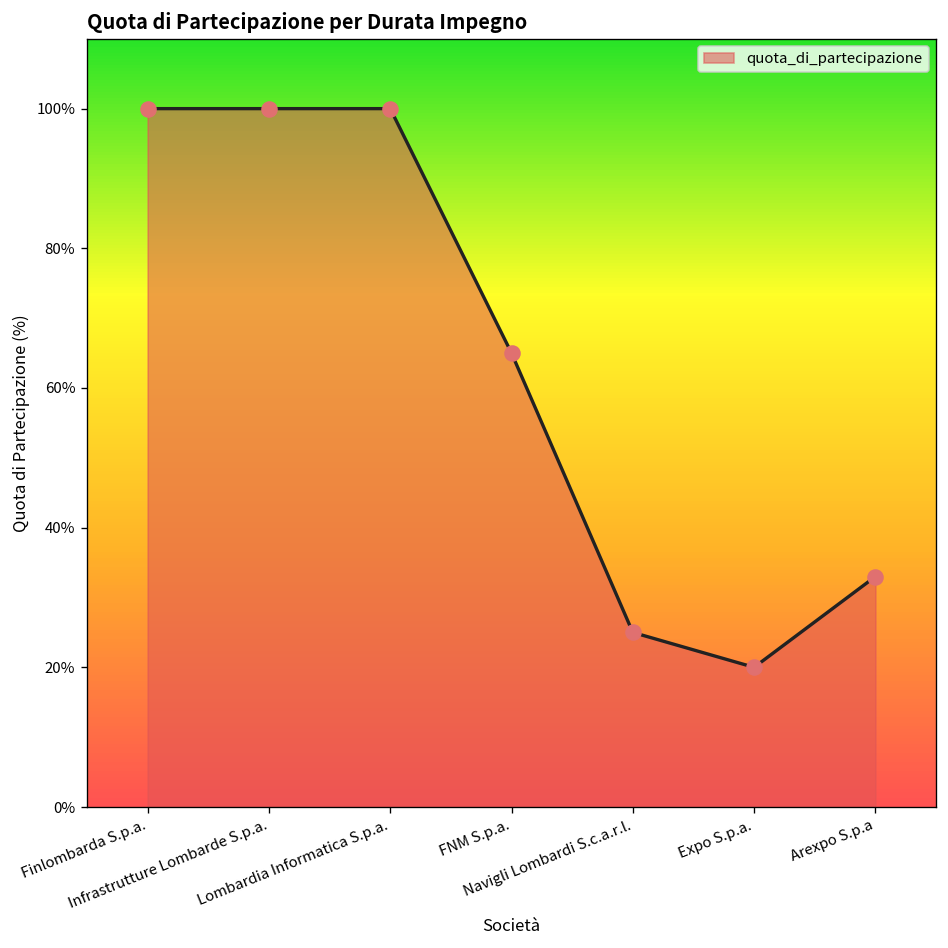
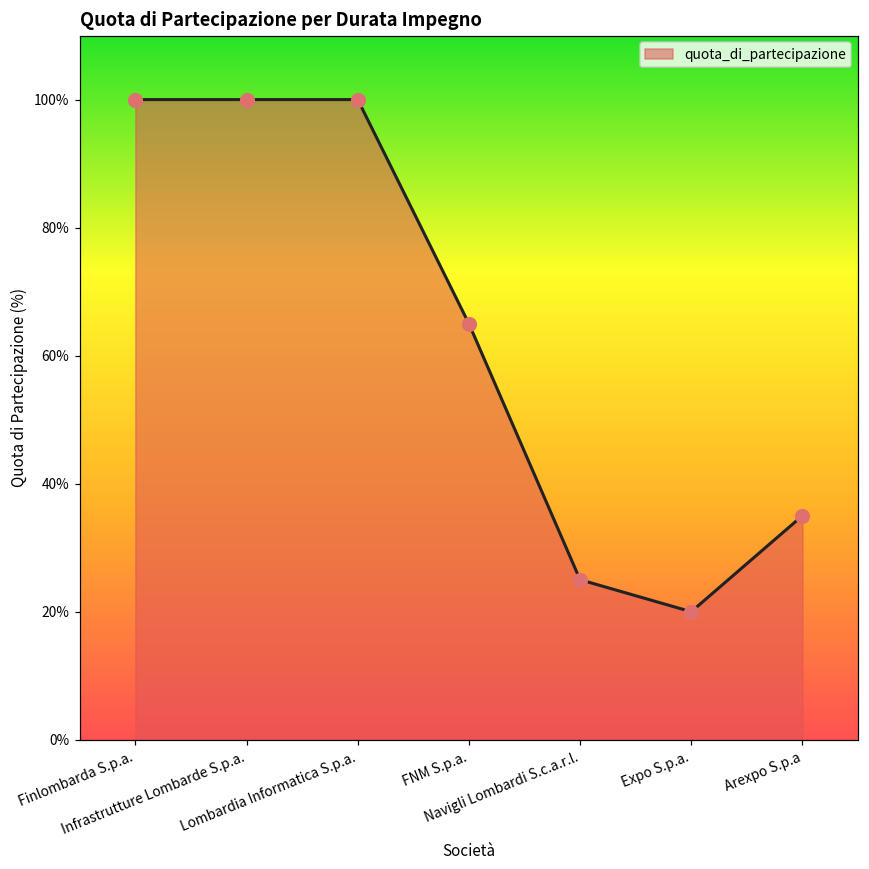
  {
    "Finlombarda S.p.a.": "100%",
    "Infrastrutture Lombarde S.p.a.": "100%",
    "Lombardia Informatica S.p.a.": "100%",
    "FNM S.p.a.": "65%",
    "Navigli Lombardi S.c.a.r.l.": "25%",
    "Expo S.p.a.": "20%",
-   "Arexpo S.p.a": "33%"
+   "Arexpo S.p.a": "35%"
  }
